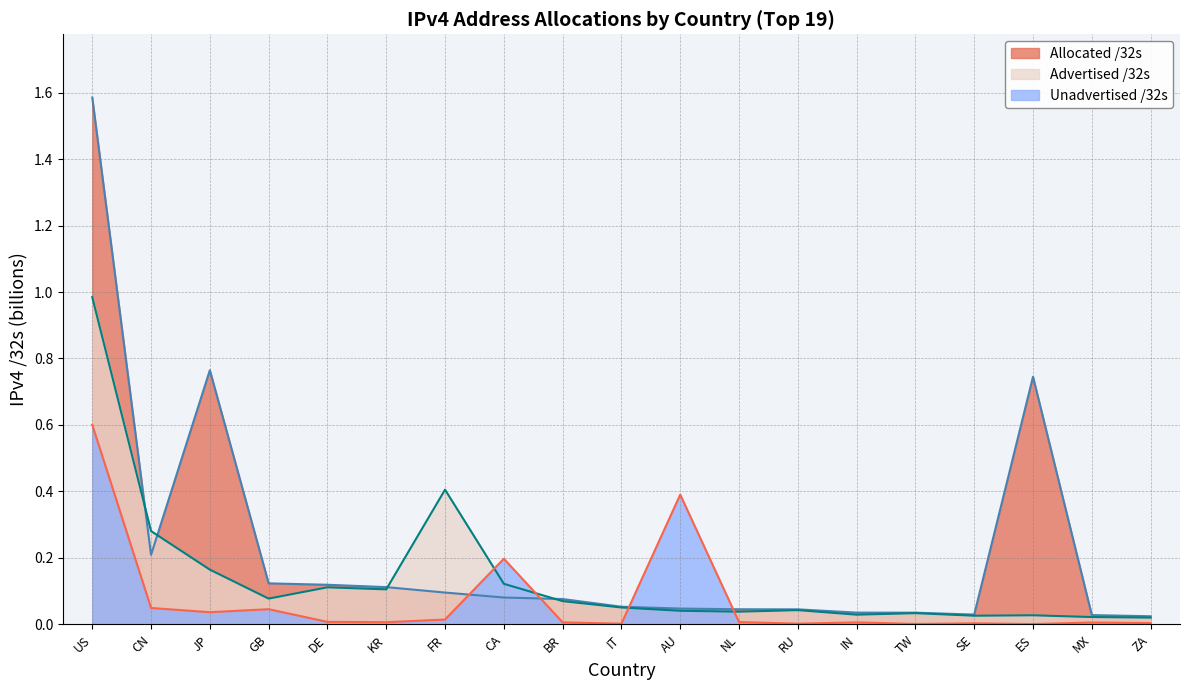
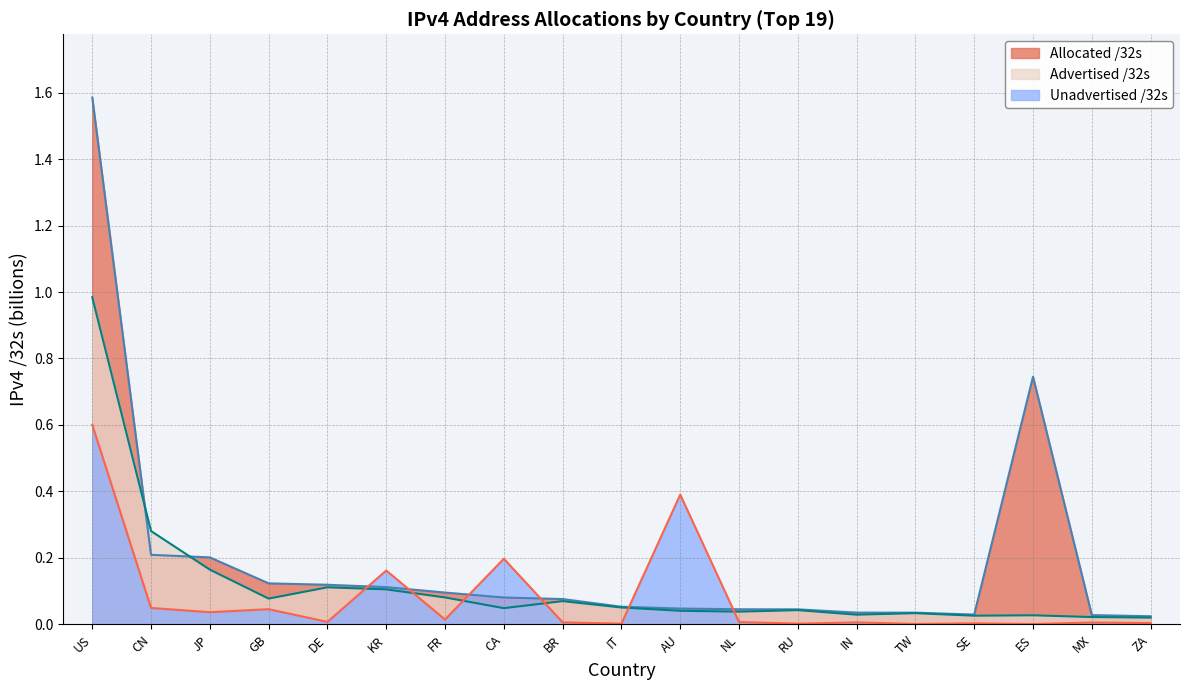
  {
    "Allocated /32s": {
      "US": 1.59,
      "CN": 0.21,
-     "JP": 0.76,
+     "JP": 0.20,
      "GB": 0.12,
      "FR": 0.10,
      "CA": 0.08,
      "ES": 0.75
    },
    "Advertised /32s": {
      "US": 0.98,
      "CN": 0.28,
      "JP": 0.16,
      "GB": 0.08,
-     "FR": 0.41,
-     "CA": 0.12,
+     "FR": 0.08,
+     "CA": 0.05,
      "ES": 0.03
    },
    "Unadvertised /32s": {
      "US": 0.60,
      "CN": 0.05,
      "JP": 0.04,
      "GB": 0.05,
      "DE": 0.01,
-     "KR": 0.01,
+     "KR": 0.16,
      "FR": 0.01,
      "CA": 0.20,
      "BR": 0.01,
      "IT": 0.00,
      "AU": 0.39,
      "NL": 0.01,
      "RU": 0.00,
      "IN": 0.01,
      "TW": 0.00,
      "SE": 0.00,
      "ES": 0.00,
      "MX": 0.01,
      "ZA": 0.00
    }
  }
